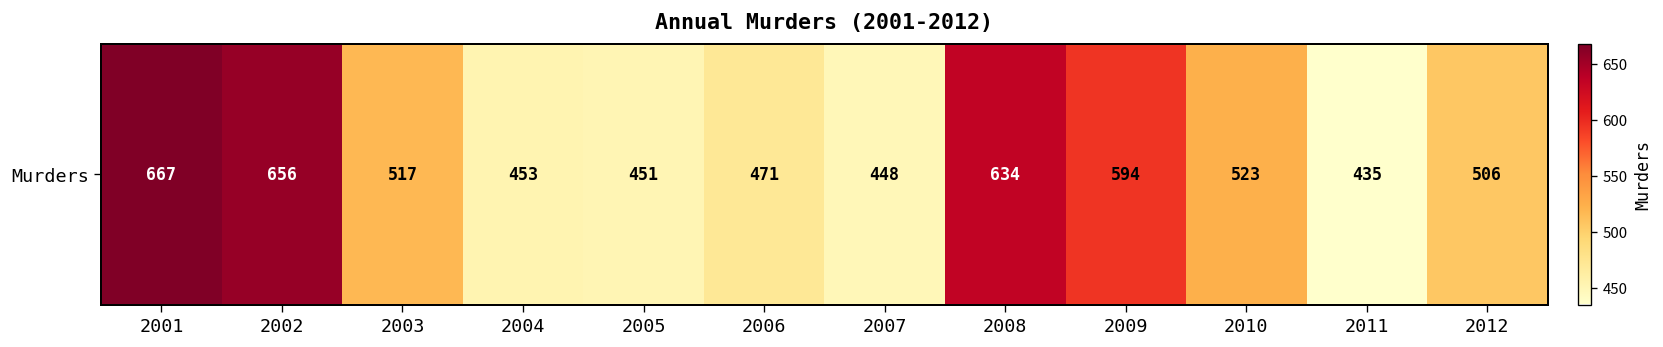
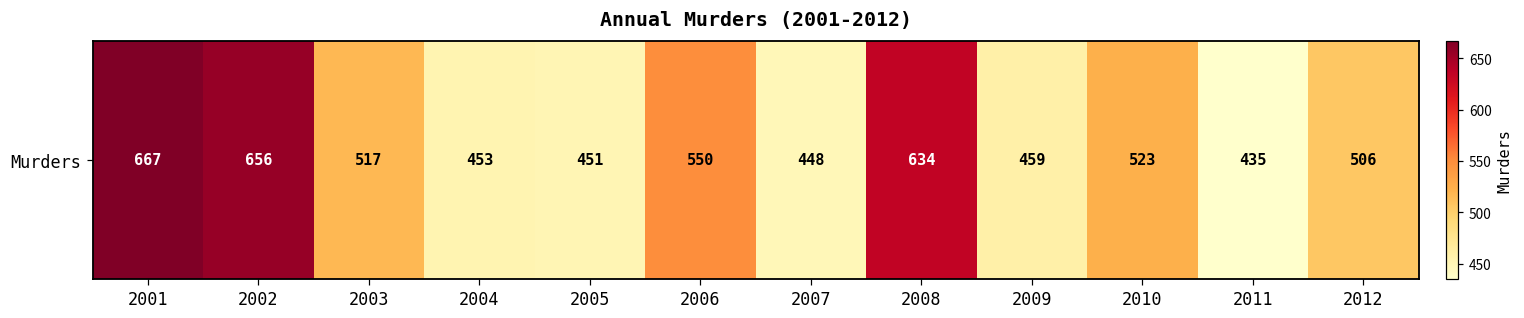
  {
    "Murders": {
      "2001": 667,
      "2002": 656,
      "2003": 517,
      "2004": 453,
      "2005": 451,
-     "2006": 471,
+     "2006": 550,
      "2007": 448,
      "2008": 634,
-     "2009": 594,
+     "2009": 459,
      "2010": 523,
      "2011": 435,
      "2012": 506
    }
  }
